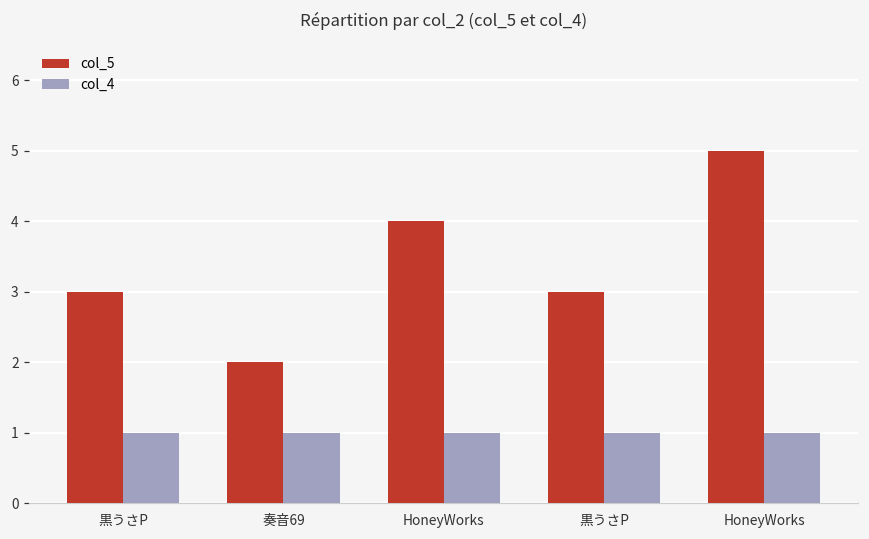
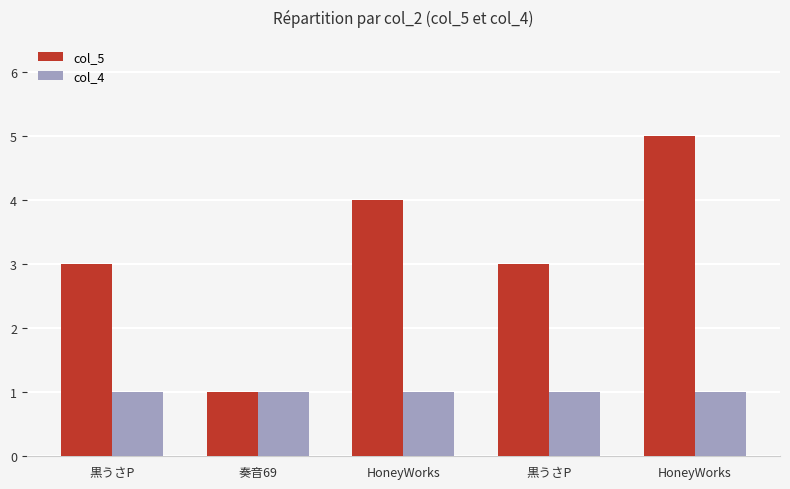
  {
    "col_5": {
-     "奏音69": 2
+     "奏音69": 1
    },
    "col_4": {
      "奏音69": 1
    }
  }
